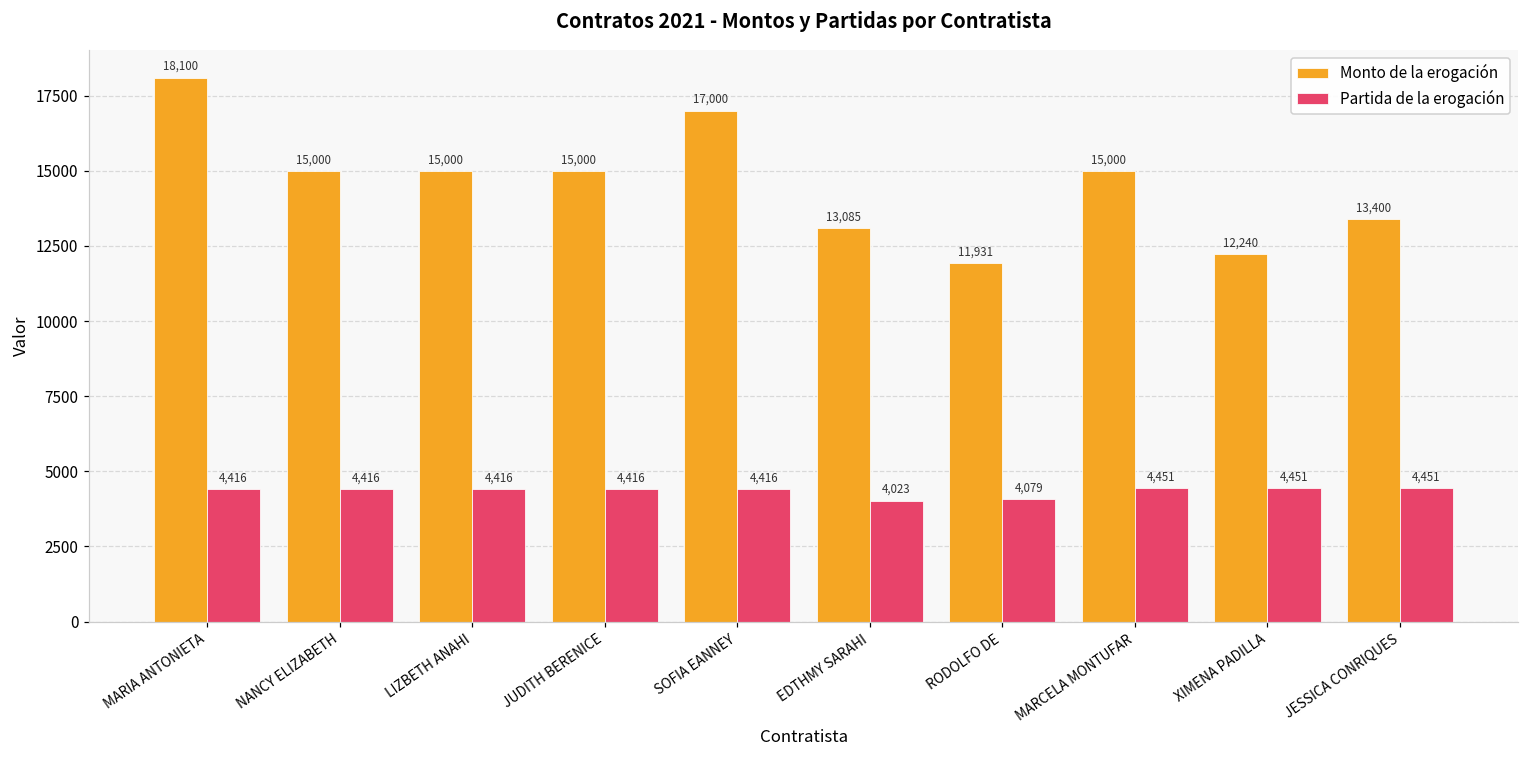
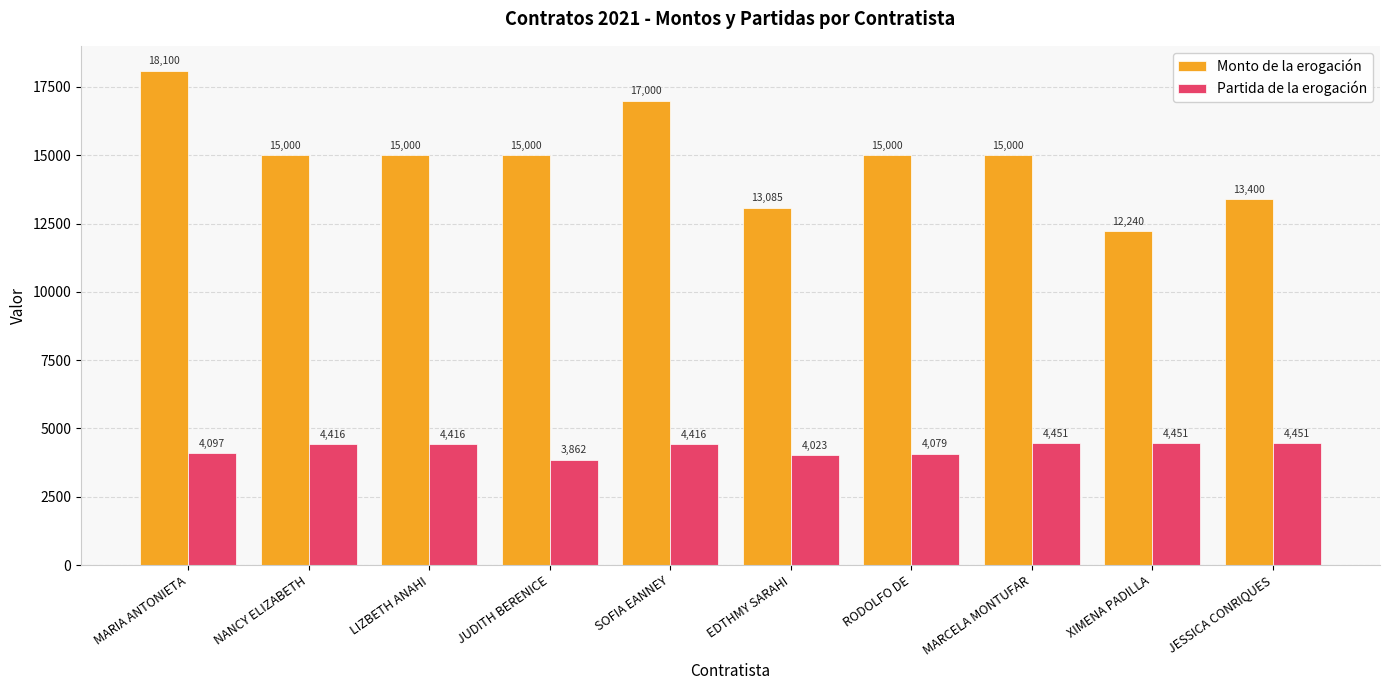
  {
    "Monto de la erogación": {
      "MARIA ANTONIETA": "18,100",
      "NANCY ELIZABETH": "15,000",
      "LIZBETH ANAHI": "15,000",
      "JUDITH BERENICE": "15,000",
      "SOFIA EANNEY": "17,000",
      "EDTHMY SARAHI": "13,085",
-     "RODOLFO DE": "11,931",
+     "RODOLFO DE": "15,000",
      "MARCELA MONTUFAR": "15,000",
      "XIMENA PADILLA": "12,240",
      "JESSICA CONRIQUES": "13,400"
    },
    "Partida de la erogación": {
-     "MARIA ANTONIETA": "4,416",
+     "MARIA ANTONIETA": "4,097",
      "NANCY ELIZABETH": "4,416",
      "LIZBETH ANAHI": "4,416",
-     "JUDITH BERENICE": "4,416",
+     "JUDITH BERENICE": "3,862",
      "SOFIA EANNEY": "4,416",
      "EDTHMY SARAHI": "4,023",
      "RODOLFO DE": "4,079",
      "MARCELA MONTUFAR": "4,451",
      "XIMENA PADILLA": "4,451",
      "JESSICA CONRIQUES": "4,451"
    }
  }
